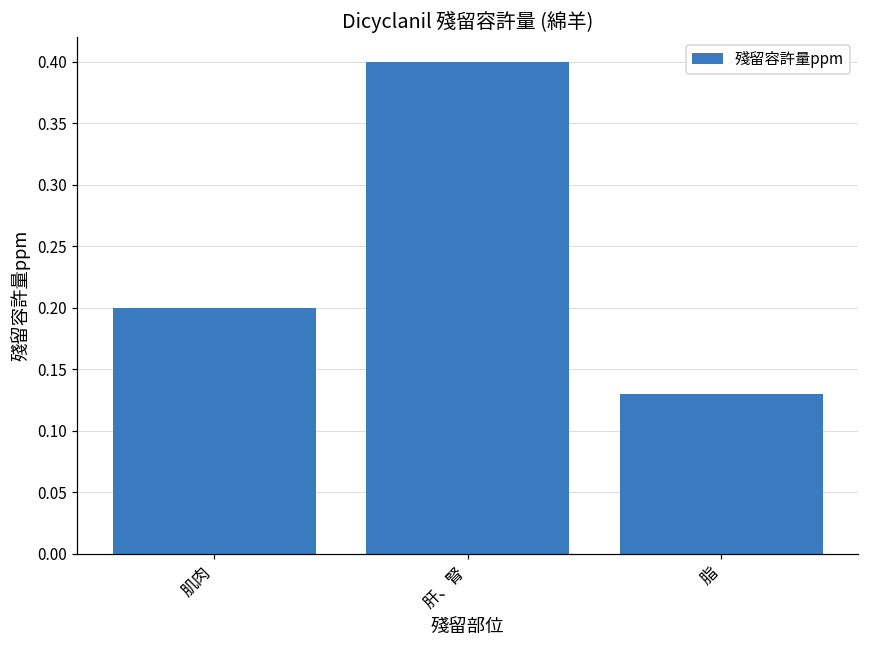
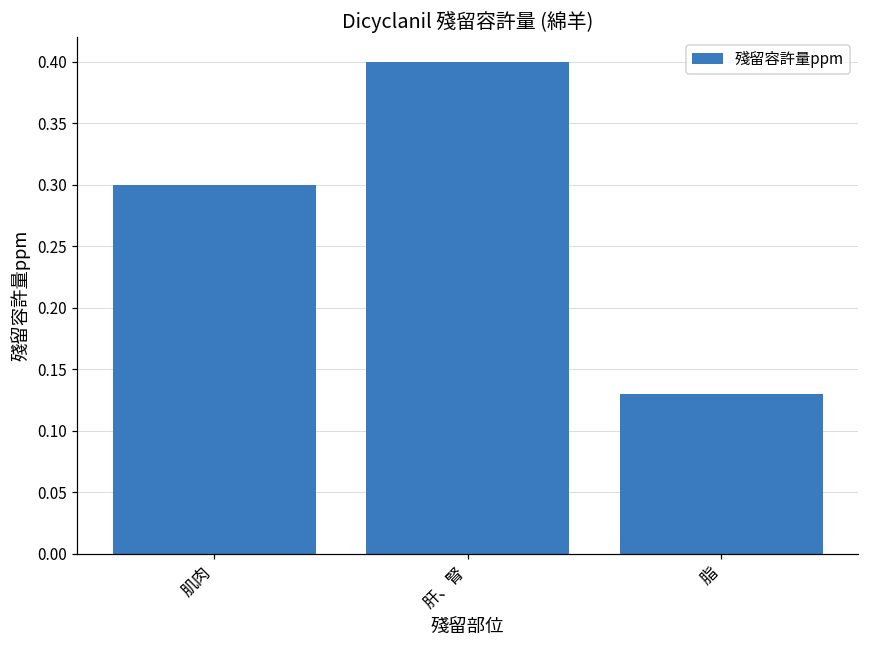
  {
-   "肌肉": 0.2,
+   "肌肉": 0.3,
    "肝、腎": 0.4,
    "脂": 0.130
  }
